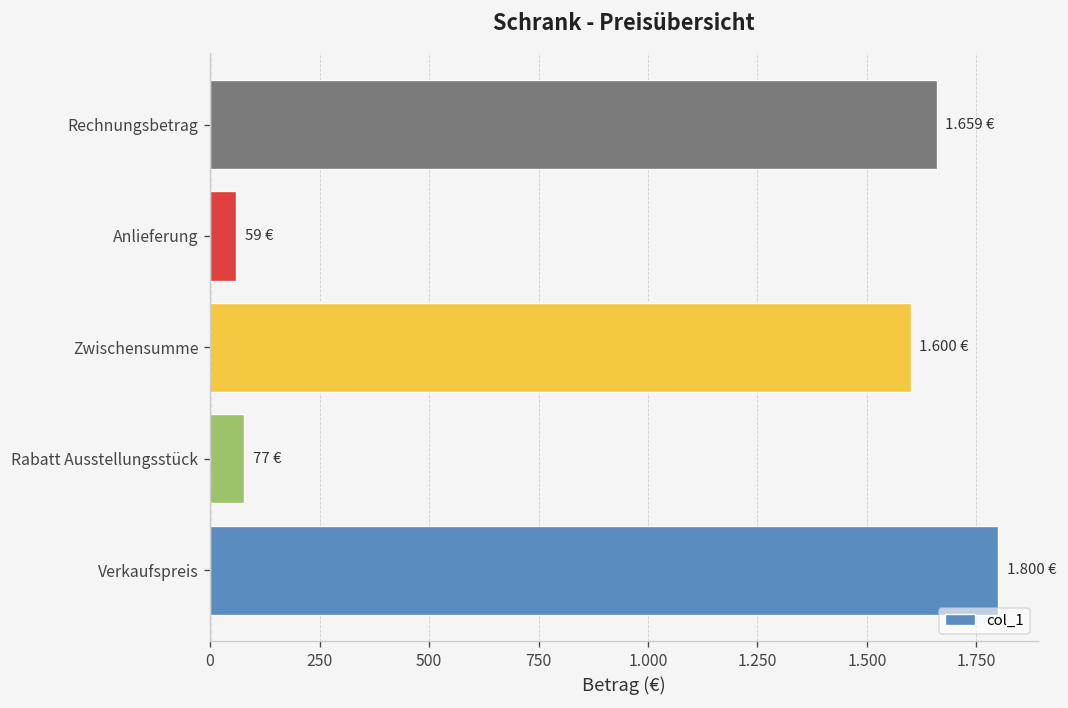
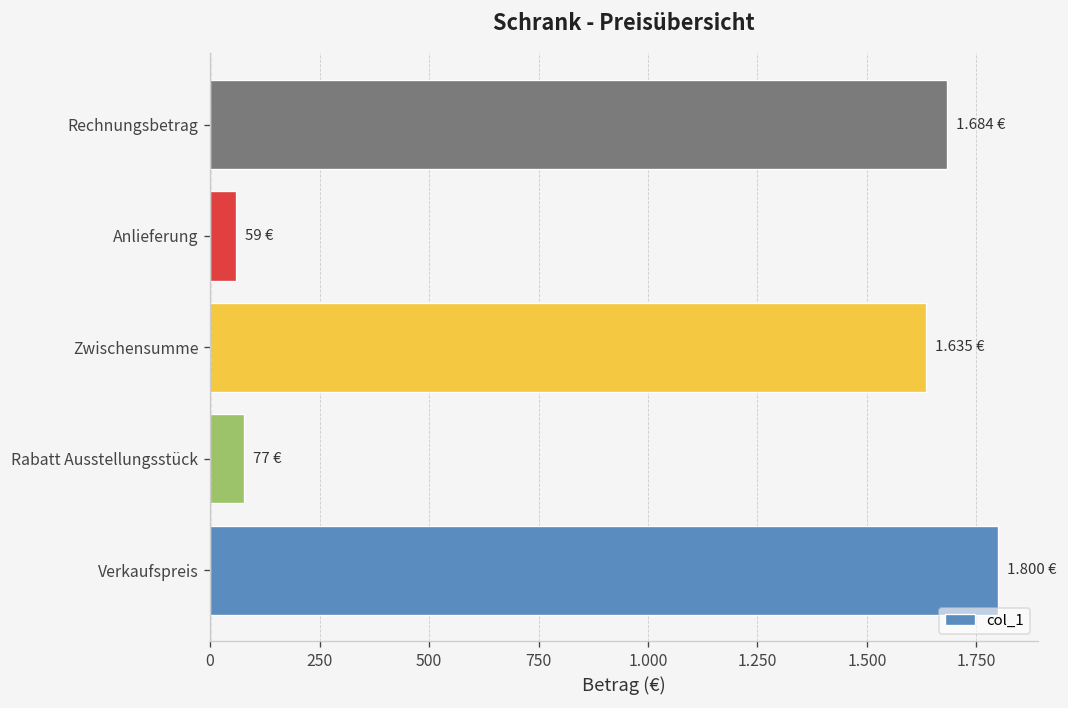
  {
-   "Rechnungsbetrag": 1.659,
+   "Rechnungsbetrag": 1.684,
    "Anlieferung": 59,
-   "Zwischensumme": 1.600,
+   "Zwischensumme": 1.635,
    "Rabatt Ausstellungsstück": 77
  }
